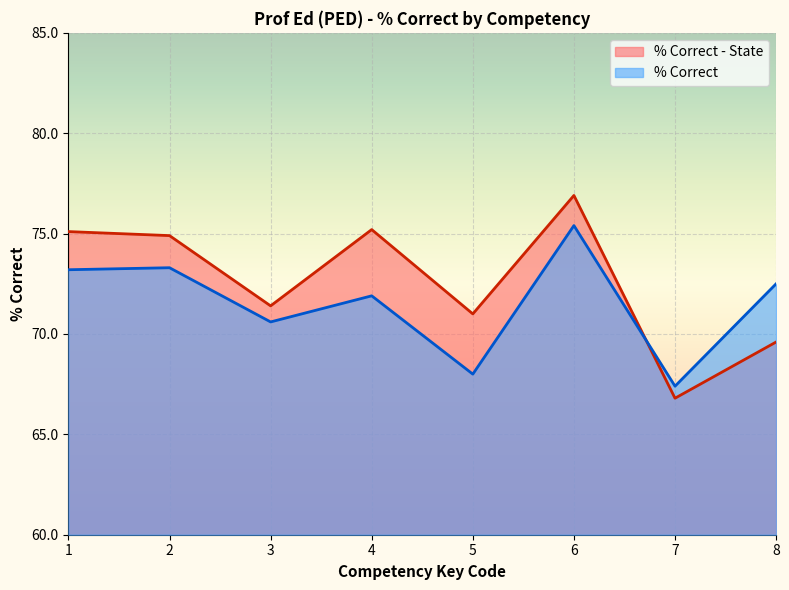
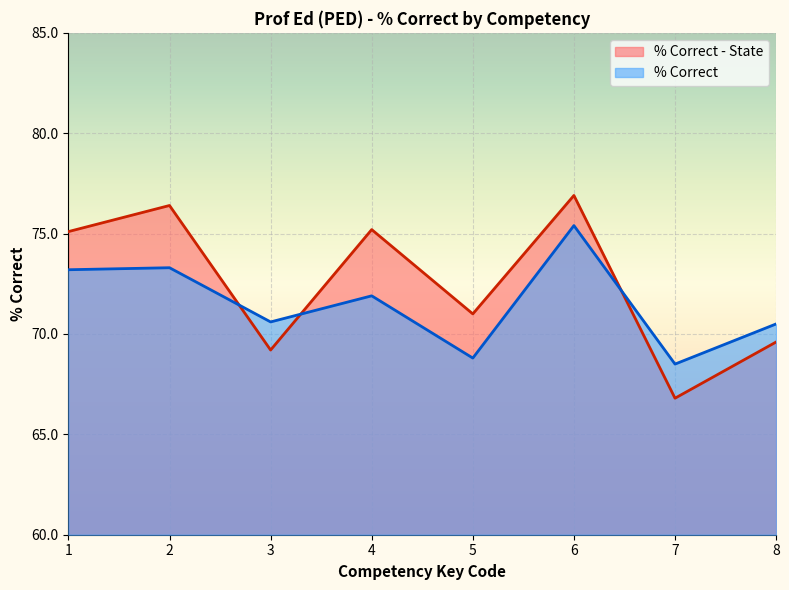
  {
    "% Correct - State": {
      "1": 75.1,
-     "2": 74.9,
-     "3": 71.4,
+     "2": 76.4,
+     "3": 69.2,
      "4": 75.2,
      "5": 71.0,
      "6": 76.9,
      "7": 66.8,
      "8": 69.6
    },
    "% Correct": {
      "1": 73.2,
      "2": 73.3,
      "3": 70.6,
      "4": 71.9,
-     "5": 68.0,
+     "5": 68.8,
      "6": 75.4,
-     "7": 67.4,
-     "8": 72.5
+     "7": 68.5,
+     "8": 70.5
    }
  }
